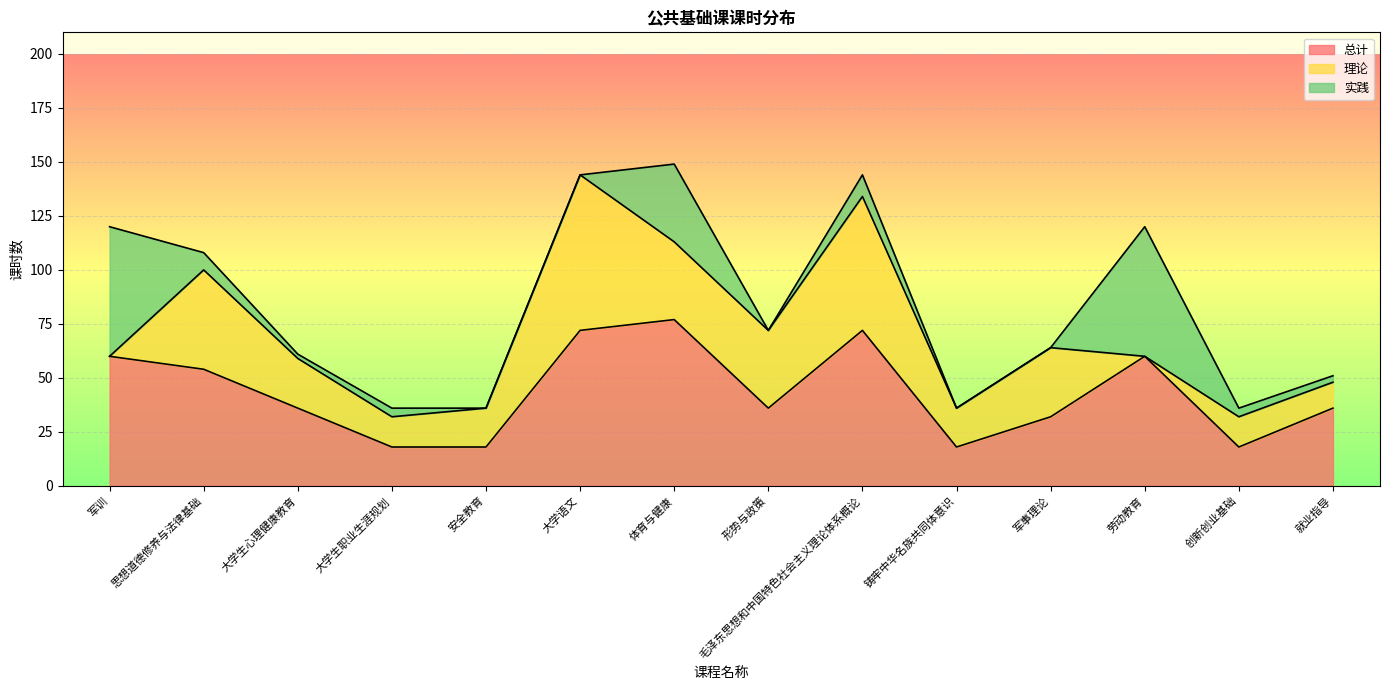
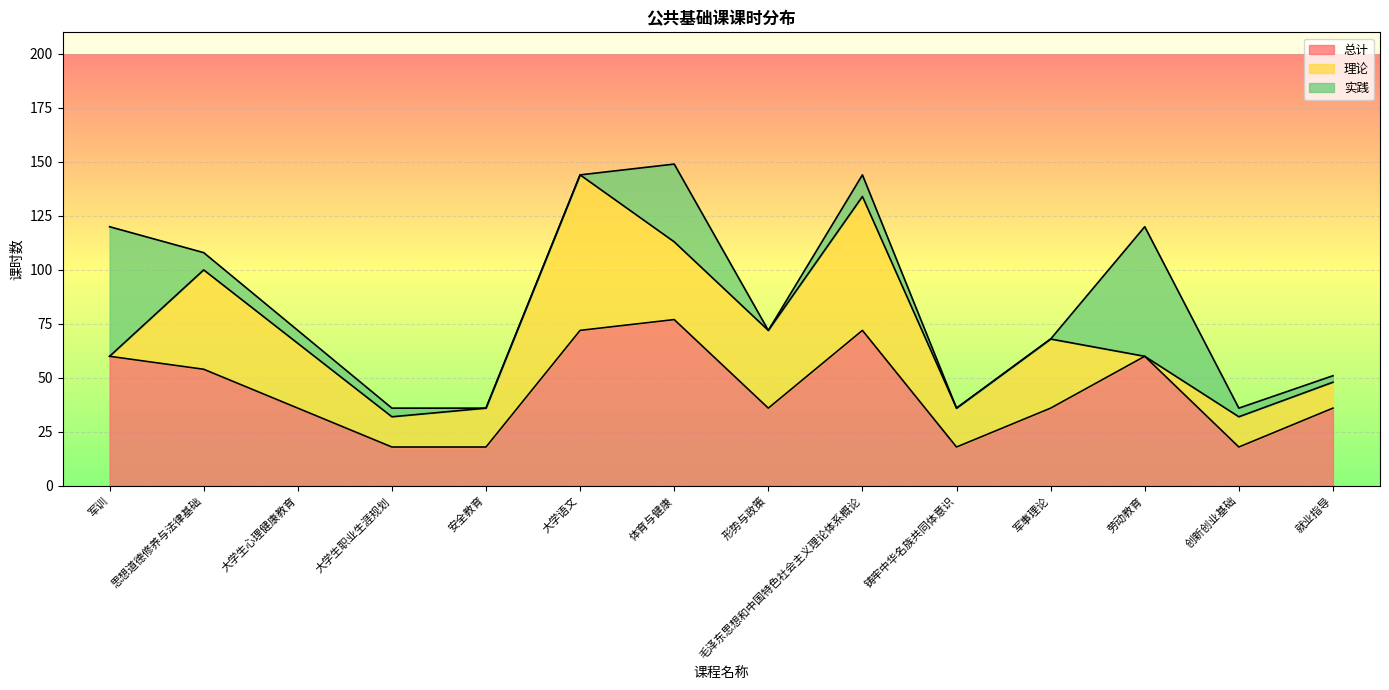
  {
    "总计": {
      "思想道德修养与法律基础": 54,
      "大学生心理健康教育": 36,
      "大学生职业生涯规划": 18,
      "安全教育": 18,
      "大学语文": 72,
      "体育与健康": 77,
      "形势与政策": 36,
      "毛泽东思想和中国特色社会主义理论体系概论": 72,
      "铸牢中华名族共同体意识": 18,
-     "军事理论": 32,
+     "军事理论": 36,
      "创新创业基础": 18,
      "就业指导": 36
    },
    "理论": {
      "思想道德修养与法律基础": 46,
-     "大学生心理健康教育": 23,
+     "大学生心理健康教育": 30,
      "大学生职业生涯规划": 14,
      "体育与健康": 36,
      "毛泽东思想和中国特色社会主义理论体系概论": 62,
      "创新创业基础": 14,
      "就业指导": 12
    },
    "实践": {
      "军训": 60,
      "思想道德修养与法律基础": 8,
-     "大学生心理健康教育": 2,
+     "大学生心理健康教育": 6,
      "大学生职业生涯规划": 4,
      "体育与健康": 36,
      "毛泽东思想和中国特色社会主义理论体系概论": 10,
      "劳动教育": 60,
      "创新创业基础": 4,
      "就业指导": 3
    }
  }
